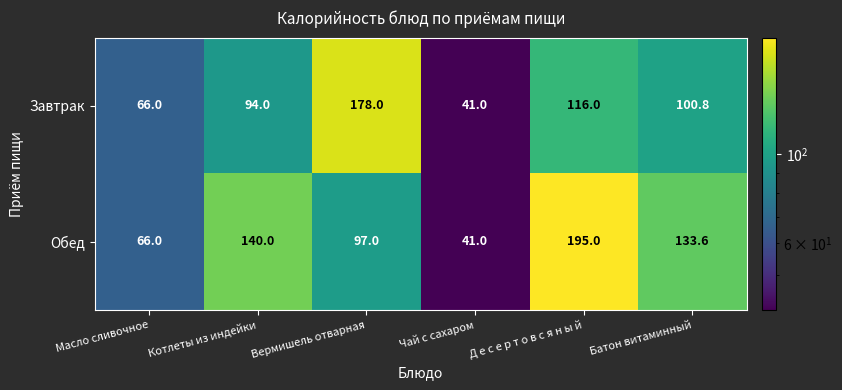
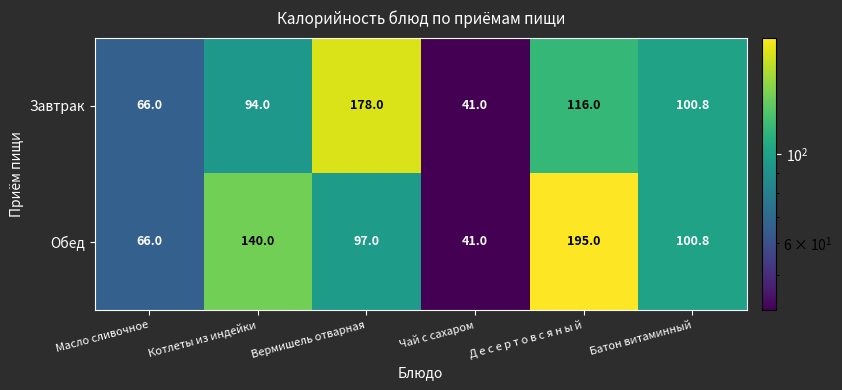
  {
    "Завтрак": {
      "Масло сливочное": 66.0,
      "Котлеты из индейки": 94.0,
      "Вермишель отварная": 178.0,
      "Чай с сахаром": 41.0,
      "Д е с е р т о в с я н ы й": 116.0,
      "Батон витаминный": 100.8
    },
    "Обед": {
      "Масло сливочное": 66.0,
      "Котлеты из индейки": 140.0,
      "Вермишель отварная": 97.0,
      "Чай с сахаром": 41.0,
      "Д е с е р т о в с я н ы й": 195.0,
-     "Батон витаминный": 133.6
+     "Батон витаминный": 100.8
    }
  }
